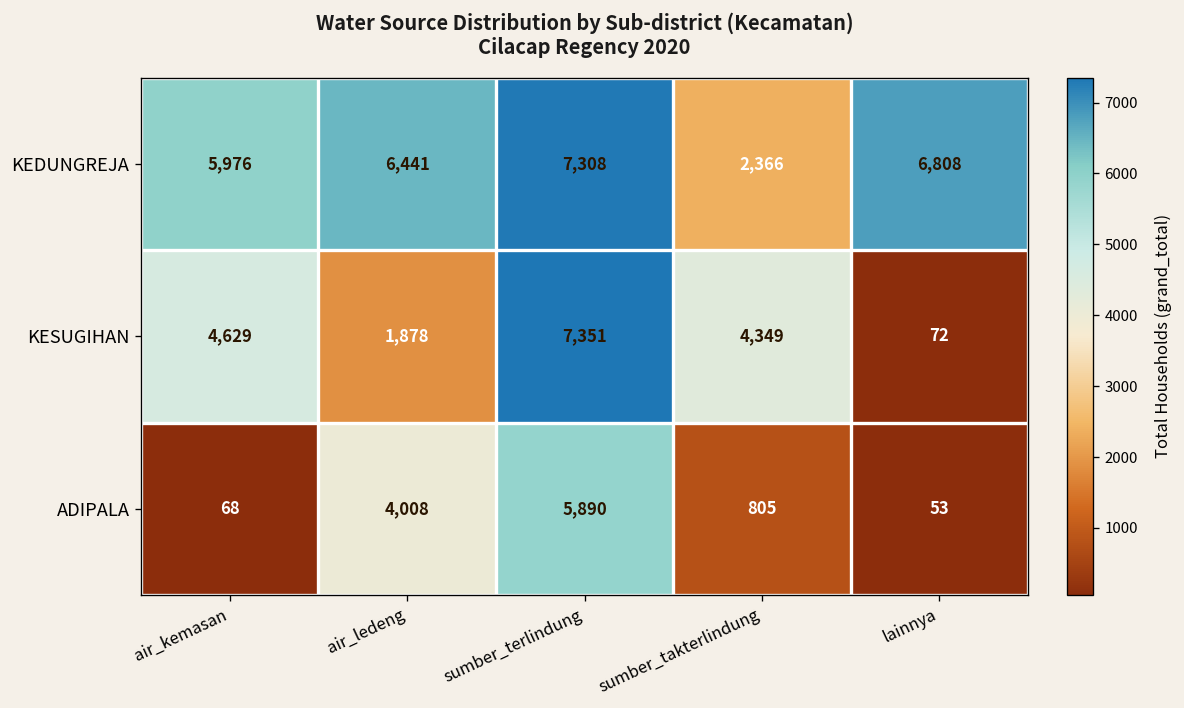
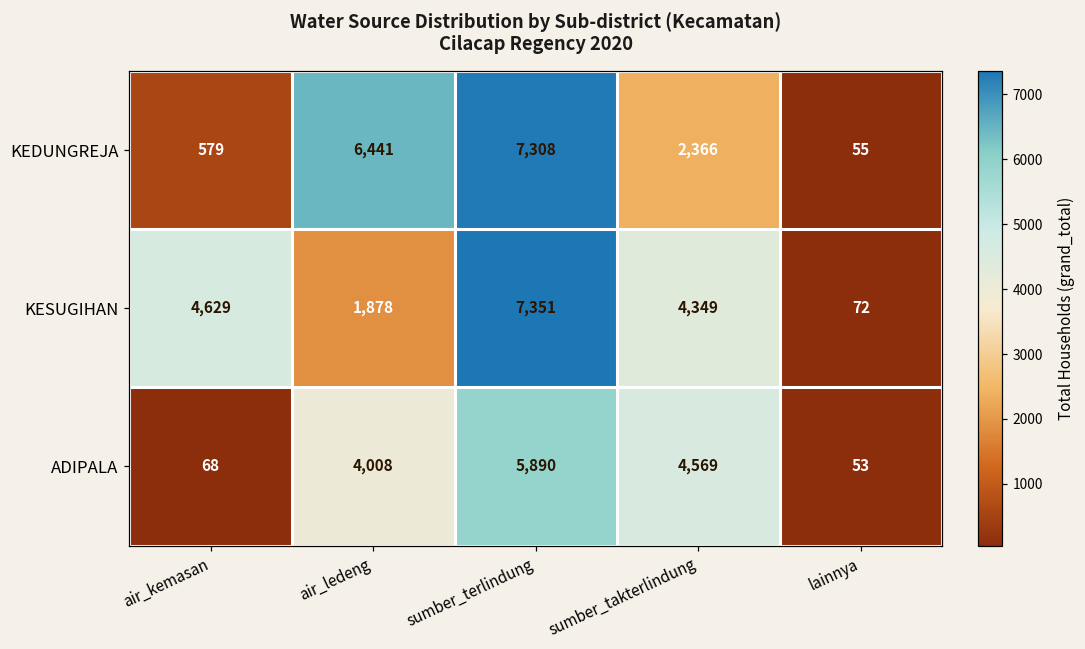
  {
    "KEDUNGREJA": {
-     "air_kemasan": "5,976",
+     "air_kemasan": "579",
      "air_ledeng": "6,441",
      "sumber_terlindung": "7,308",
      "sumber_takterlindung": "2,366",
-     "lainnya": "6,808"
+     "lainnya": "55"
    },
    "KESUGIHAN": {
      "air_kemasan": "4,629",
      "air_ledeng": "1,878",
      "sumber_terlindung": "7,351",
      "sumber_takterlindung": "4,349",
      "lainnya": "72"
    },
    "ADIPALA": {
      "air_kemasan": "68",
      "air_ledeng": "4,008",
      "sumber_terlindung": "5,890",
-     "sumber_takterlindung": "805",
+     "sumber_takterlindung": "4,569",
      "lainnya": "53"
    }
  }
